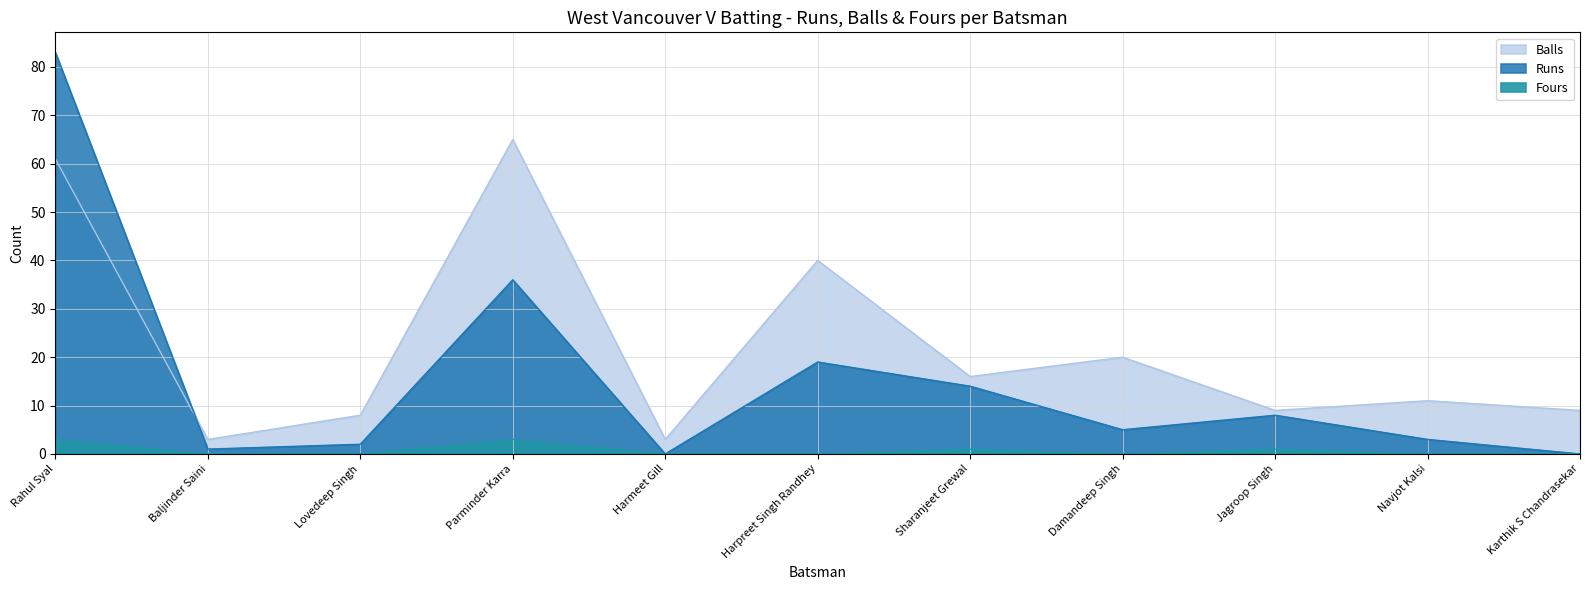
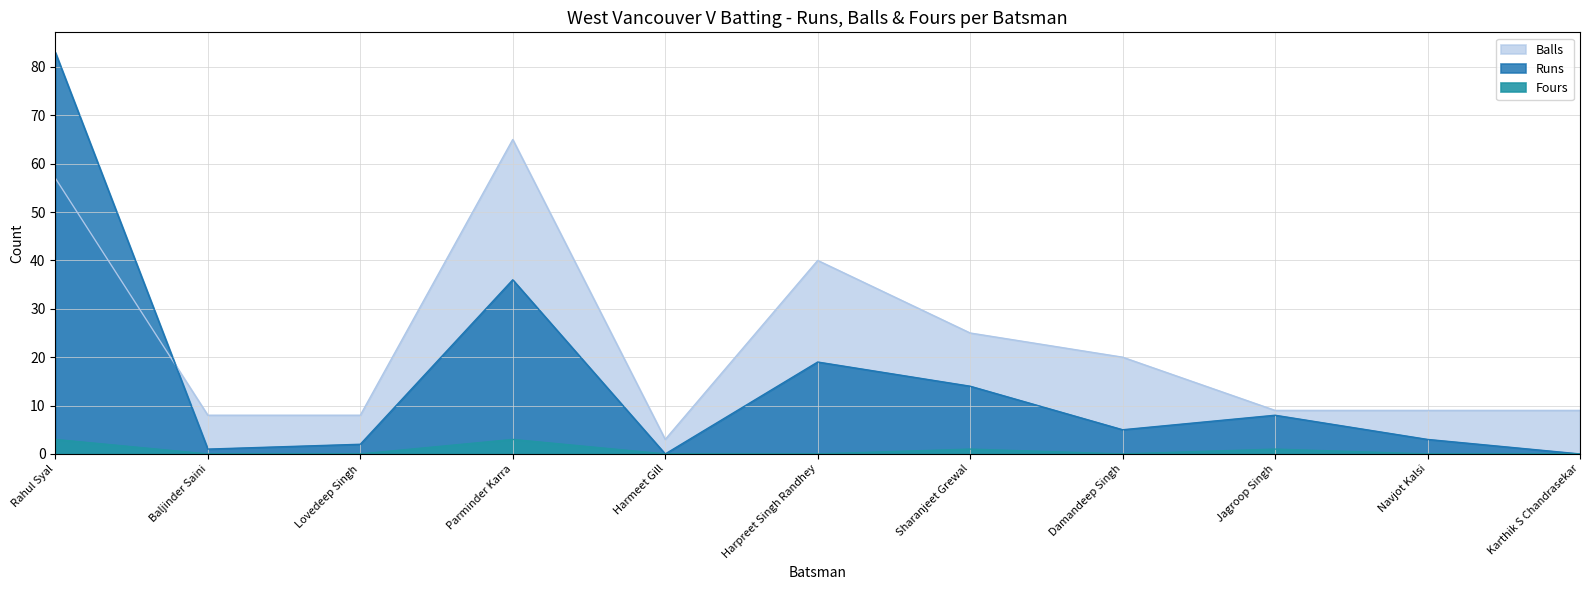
  {
    "Balls": {
-     "Rahul Syal": 61,
-     "Baljinder Saini": 3,
+     "Rahul Syal": 57,
+     "Baljinder Saini": 8,
      "Lovedeep Singh": 8,
      "Parminder Karra": 65,
      "Harmeet Gill": 3,
      "Harpreet Singh Randhey": 40,
-     "Sharanjeet Grewal": 16,
+     "Sharanjeet Grewal": 25,
      "Damandeep Singh": 20,
      "Jagroop Singh": 9,
-     "Navjot Kalsi": 11,
+     "Navjot Kalsi": 9,
      "Karthik S Chandrasekar": 9
    }
  }
